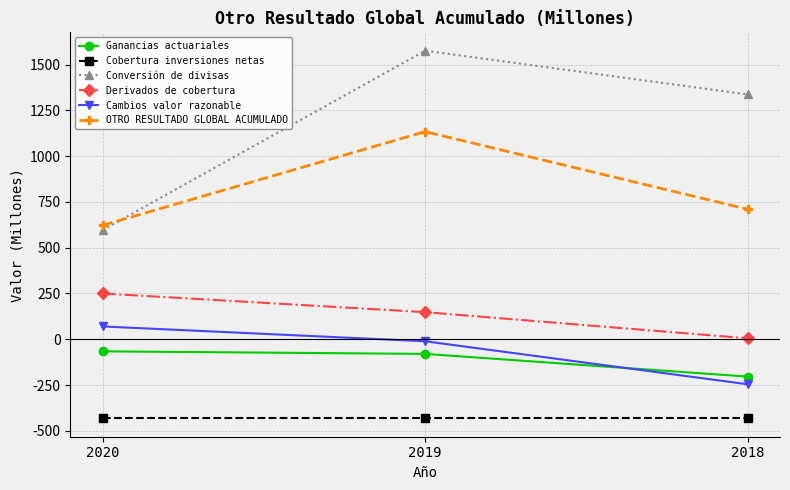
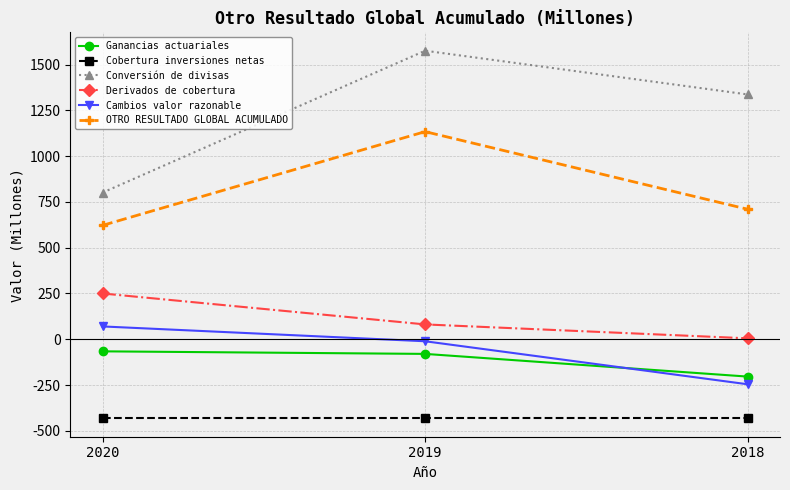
  {
    "Ganancias actuariales": {
      "2020": -70,
      "2019": -80,
      "2018": -200
    },
    "Cobertura inversiones netas": {
      "2020": -430,
      "2019": -430,
      "2018": -430
    },
    "Conversión de divisas": {
-     "2020": 600,
+     "2020": 800,
      "2019": 1580,
      "2018": 1340
    },
    "Derivados de cobertura": {
      "2020": 250,
-     "2019": 150,
+     "2019": 80,
      "2018": 10
    },
    "Cambios valor razonable": {
      "2020": 70,
      "2019": -10,
      "2018": -250
    },
    "OTRO RESULTADO GLOBAL ACUMULADO": {
      "2020": 620,
      "2019": 1130,
      "2018": 710
    }
  }
